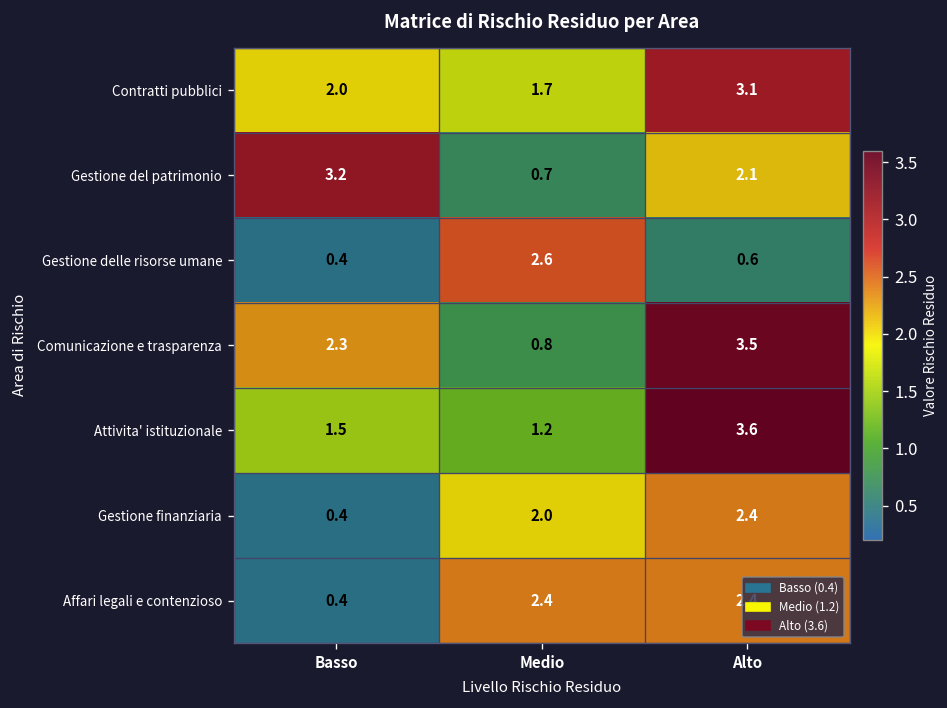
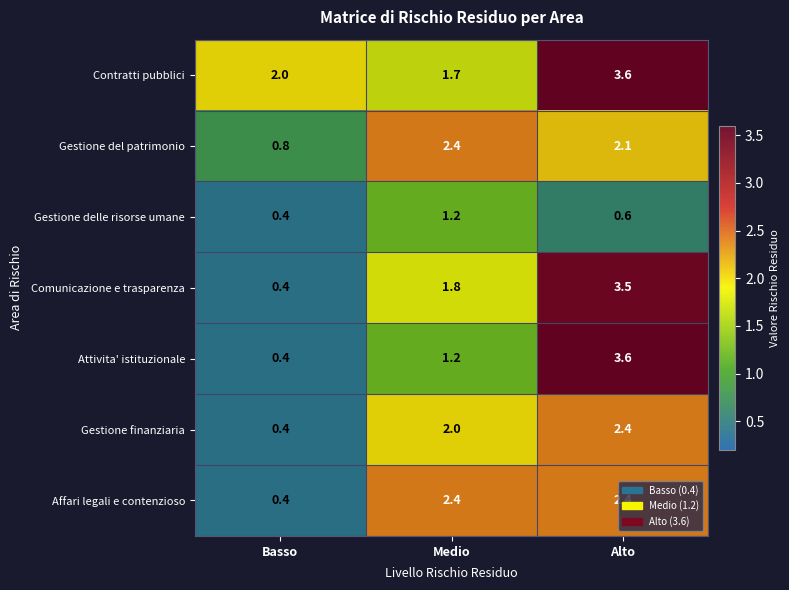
  {
    "Contratti pubblici": {
      "Basso": 2.0,
      "Medio": 1.7,
-     "Alto": 3.1
+     "Alto": 3.6
    },
    "Gestione del patrimonio": {
-     "Basso": 3.2,
-     "Medio": 0.7,
+     "Basso": 0.8,
+     "Medio": 2.4,
      "Alto": 2.1
    },
    "Gestione delle risorse umane": {
      "Basso": 0.4,
-     "Medio": 2.6,
+     "Medio": 1.2,
      "Alto": 0.6
    },
    "Comunicazione e trasparenza": {
-     "Basso": 2.3,
-     "Medio": 0.8,
+     "Basso": 0.4,
+     "Medio": 1.8,
      "Alto": 3.5
    },
    "Attivita' istituzionale": {
-     "Basso": 1.5,
+     "Basso": 0.4,
      "Medio": 1.2,
      "Alto": 3.6
    },
    "Gestione finanziaria": {
      "Basso": 0.4,
      "Medio": 2.0,
      "Alto": 2.4
    },
    "Affari legali e contenzioso": {
      "Basso": 0.4,
      "Medio": 2.4
    }
  }
